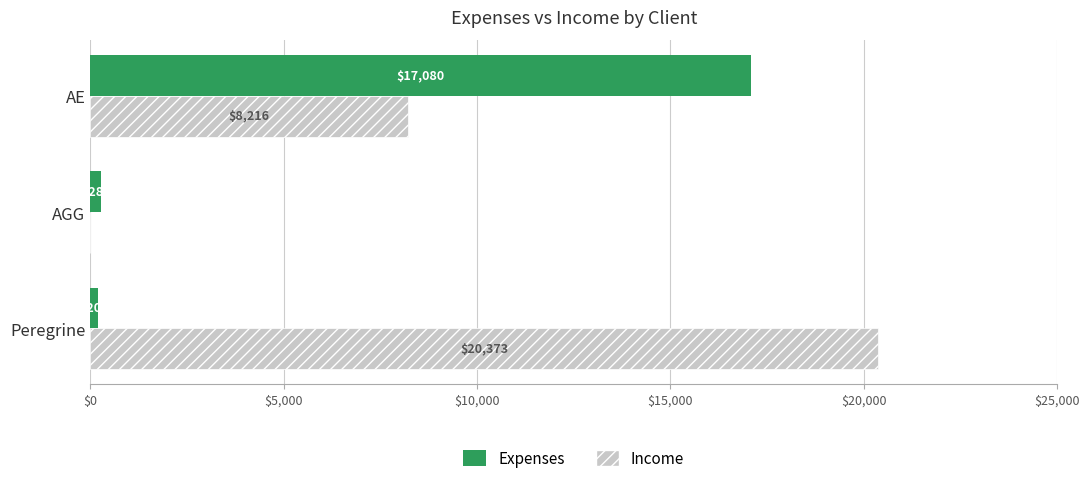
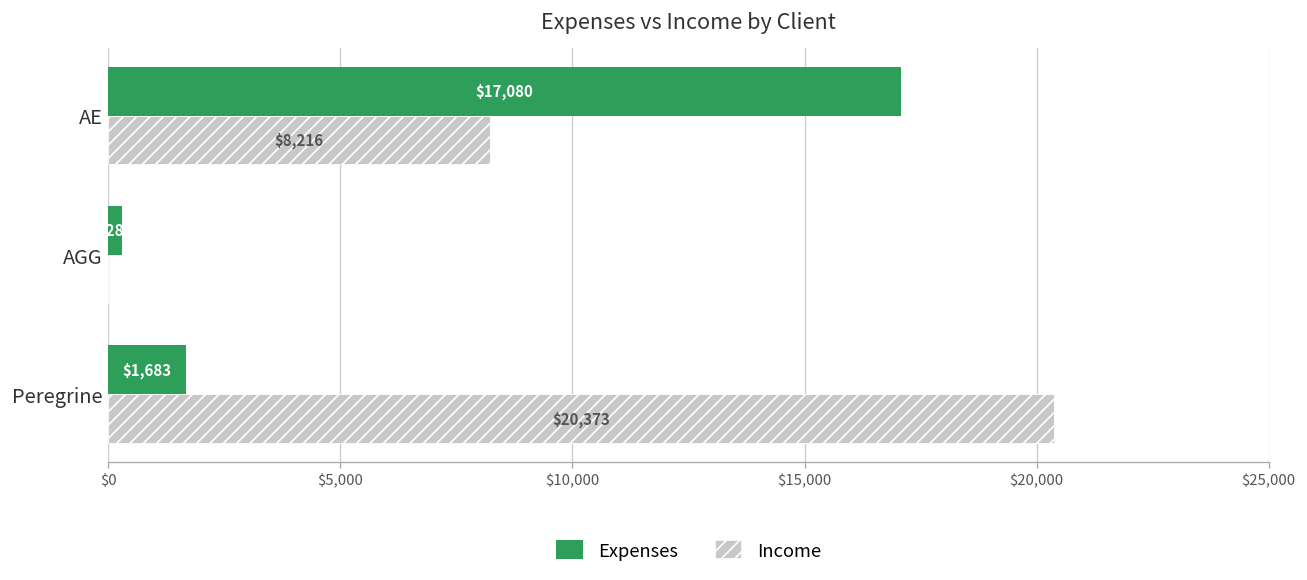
  {
    "Expenses": {
      "AGG": "$300",
-     "Peregrine": "$200"
+     "Peregrine": "$1,700"
    },
    "Income": {
      "AE": "$8,216",
      "Peregrine": "$20,373"
    }
  }
